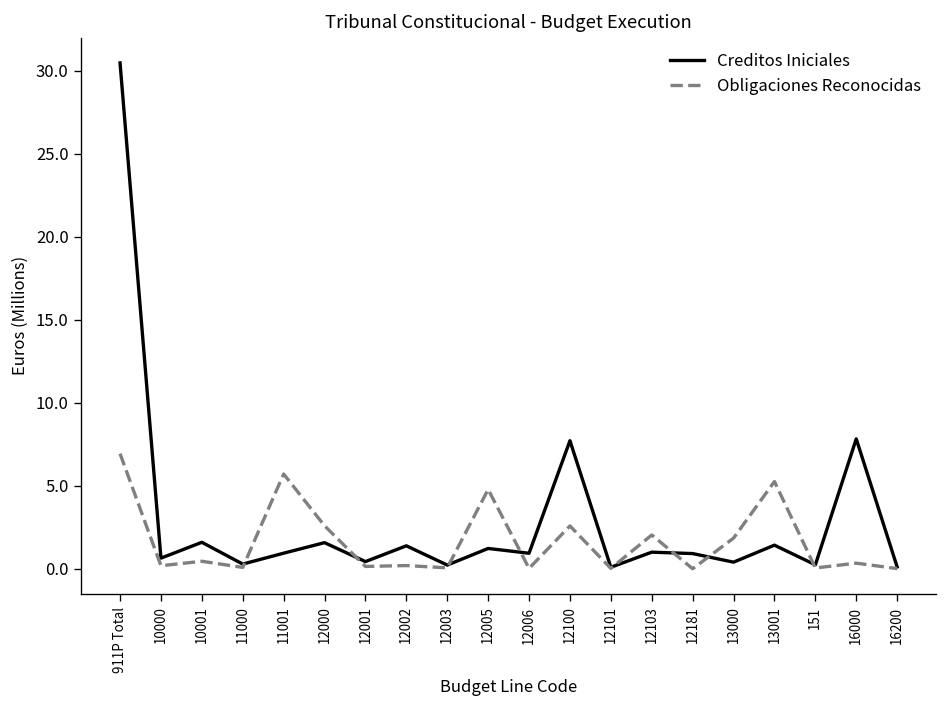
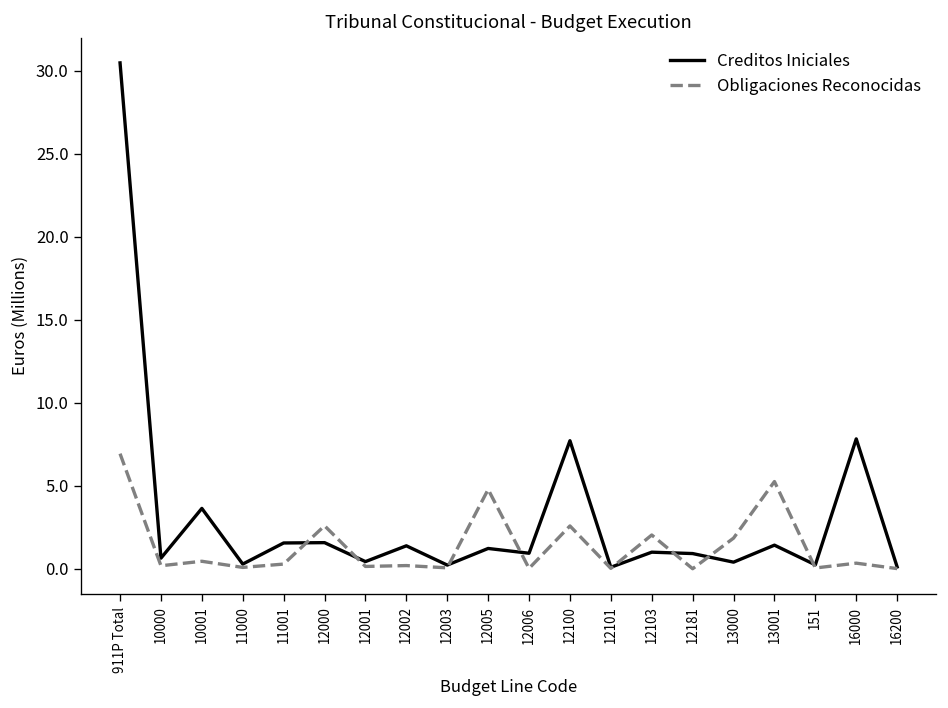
  {
    "Creditos Iniciales": {
      "911P Total": 30.5,
      "10000": 0.6,
-     "10001": 1.6,
+     "10001": 3.6,
      "11000": 0.3,
-     "11001": 0.9,
+     "11001": 1.6,
      "12000": 1.6,
      "12001": 0.4,
      "12002": 1.4,
      "12005": 1.2,
      "12006": 0.9,
      "12100": 7.7,
      "12103": 1.0,
      "12181": 0.9,
      "13000": 0.4,
      "13001": 1.4,
      "151": 0.2,
      "16000": 7.8
    },
    "Obligaciones Reconocidas": {
      "911P Total": 6.9,
      "10000": 0.2,
      "10001": 0.5,
      "11000": 0.1,
-     "11001": 5.7,
+     "11001": 0.3,
      "12000": 2.6,
      "12001": 0.1,
      "12002": 0.2,
      "12005": 4.8,
      "12006": 0.0,
      "12100": 2.6,
      "12103": 2.0,
      "12181": 0.0,
      "13000": 1.8,
      "13001": 5.3,
      "151": 0.0,
      "16000": 0.3
    }
  }
